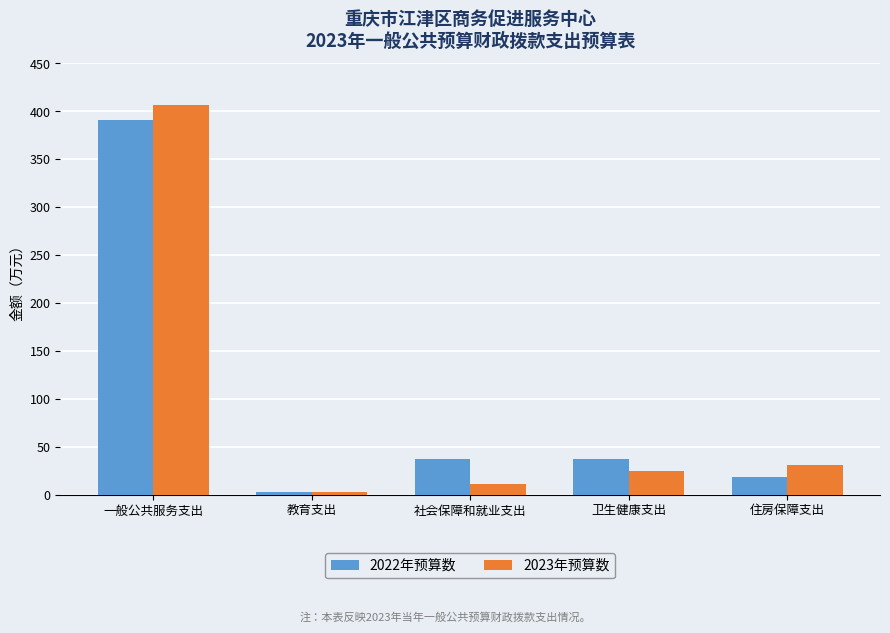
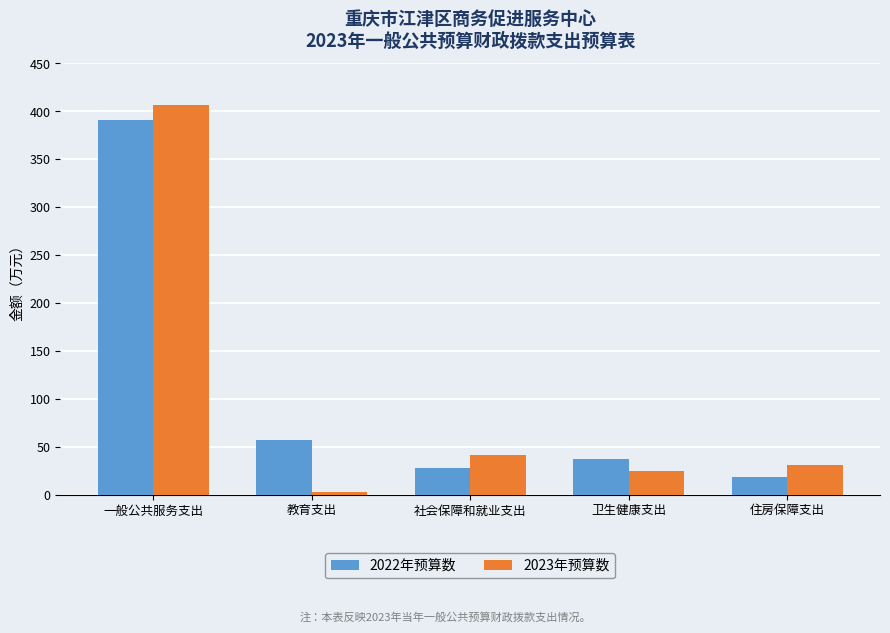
  {
    "2022年预算数": {
      "一般公共服务支出": 390,
-     "教育支出": 0,
-     "社会保障和就业支出": 40,
+     "教育支出": 60,
+     "社会保障和就业支出": 30,
      "卫生健康支出": 40,
      "住房保障支出": 20
    },
    "2023年预算数": {
      "一般公共服务支出": 410,
-     "社会保障和就业支出": 10,
+     "社会保障和就业支出": 40,
      "卫生健康支出": 20,
      "住房保障支出": 30
    }
  }
